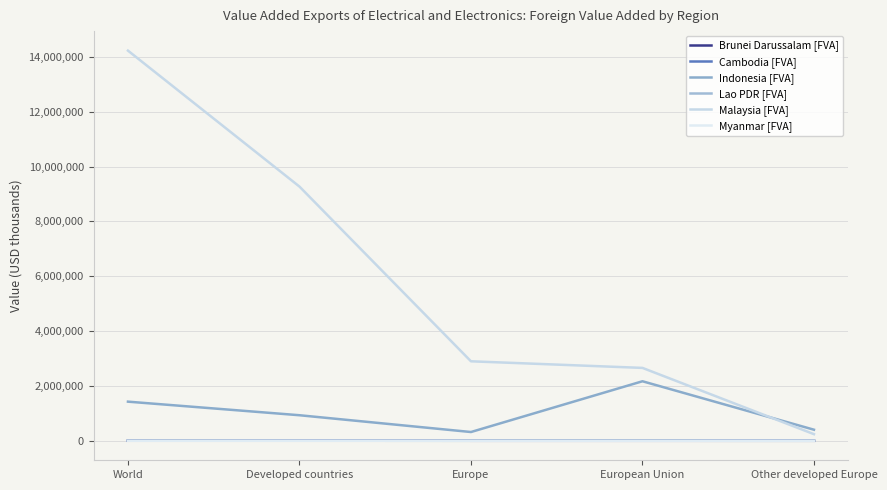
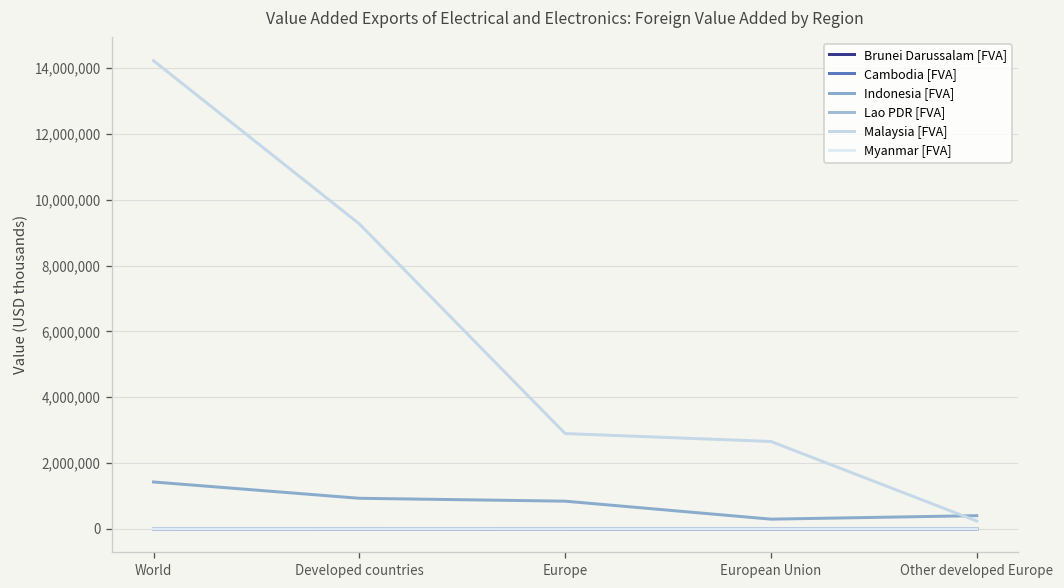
  {
    "Indonesia [FVA]": {
      "World": "1,400,000",
      "Developed countries": "900,000",
-     "Europe": "300,000",
-     "European Union": "2,200,000",
+     "Europe": "800,000",
+     "European Union": "300,000",
      "Other developed Europe": "400,000"
    }
  }
